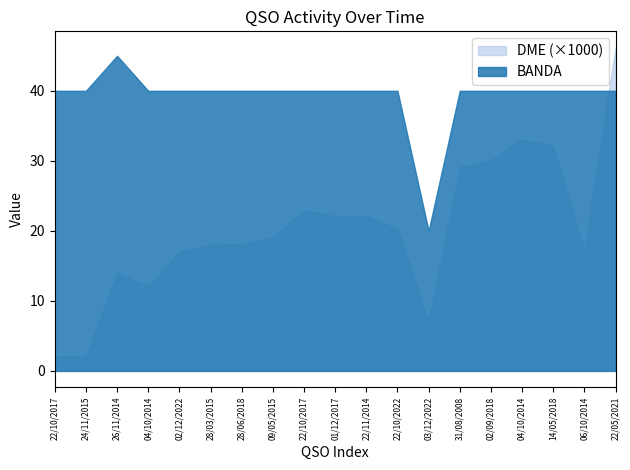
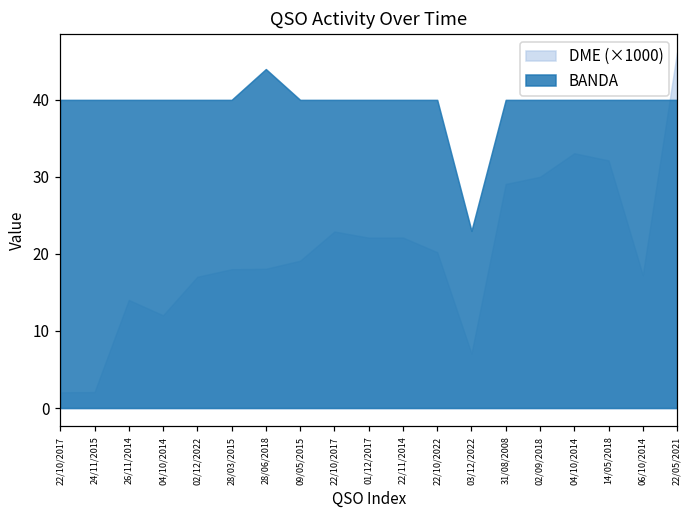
  {
    "DME (×1000)": {
      "24/11/2015": 2,
      "26/11/2014": 14,
      "02/12/2022": 17,
      "28/03/2015": 18,
      "28/06/2018": 18,
      "09/05/2015": 19,
      "01/12/2017": 22,
      "22/11/2014": 22,
      "22/10/2022": 20,
      "03/12/2022": 7,
      "31/08/2008": 29,
      "02/09/2018": 30,
      "14/05/2018": 32,
      "06/10/2014": 17,
      "22/05/2021": 46
    },
    "BANDA": {
      "24/11/2015": 40,
-     "26/11/2014": 45,
+     "26/11/2014": 40,
      "02/12/2022": 40,
      "28/03/2015": 40,
-     "28/06/2018": 40,
+     "28/06/2018": 44,
      "09/05/2015": 40,
      "01/12/2017": 40,
      "22/11/2014": 40,
      "22/10/2022": 40,
-     "03/12/2022": 20,
+     "03/12/2022": 23,
      "31/08/2008": 40,
      "02/09/2018": 40,
      "14/05/2018": 40,
      "06/10/2014": 40,
      "22/05/2021": 40
    }
  }
